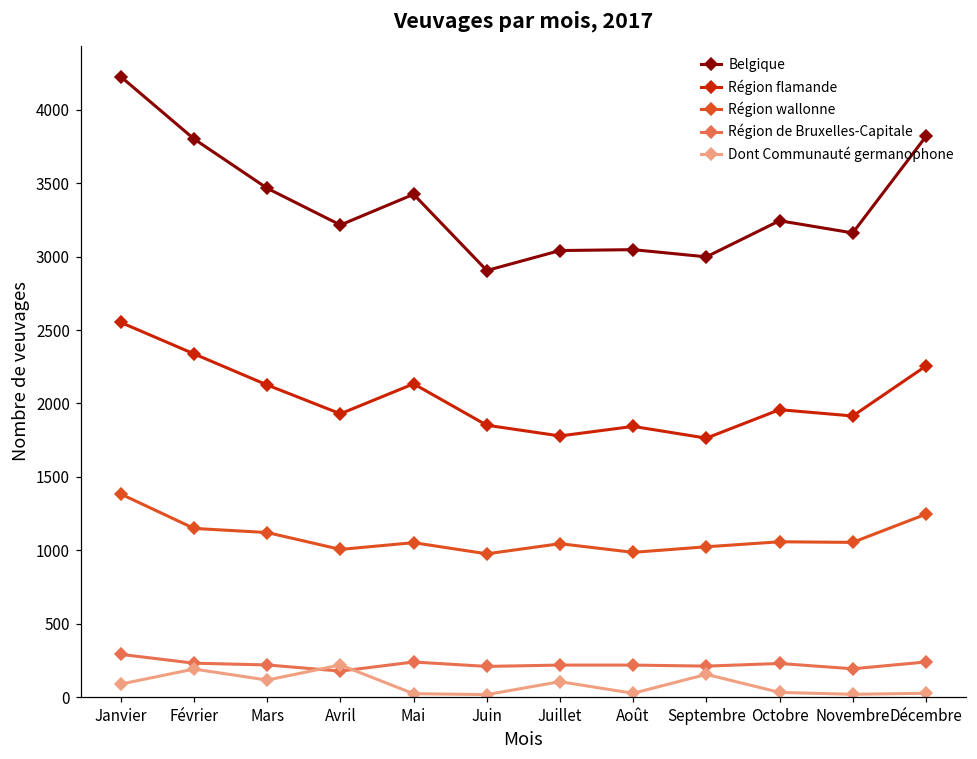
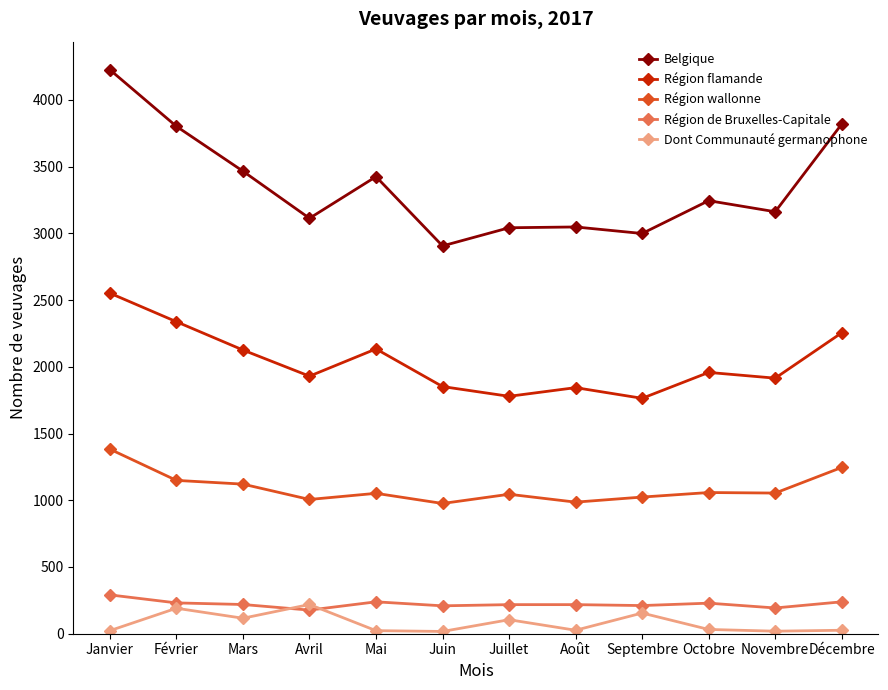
  {
    "Belgique": {
      "Janvier": 4230,
      "Février": 3800,
      "Mars": 3470,
-     "Avril": 3220,
+     "Avril": 3110,
      "Mai": 3430,
      "Juin": 2910,
      "Juillet": 3040,
      "Août": 3050,
      "Septembre": 3000,
      "Octobre": 3250,
      "Novembre": 3160,
      "Décembre": 3820
    },
    "Dont Communauté germanophone": {
-     "Janvier": 90,
+     "Janvier": 20,
      "Février": 190,
      "Mars": 120,
      "Avril": 220,
      "Mai": 20,
      "Juin": 20,
      "Juillet": 110,
      "Août": 30,
      "Septembre": 160,
      "Octobre": 30,
      "Novembre": 20,
      "Décembre": 30
    }
  }
